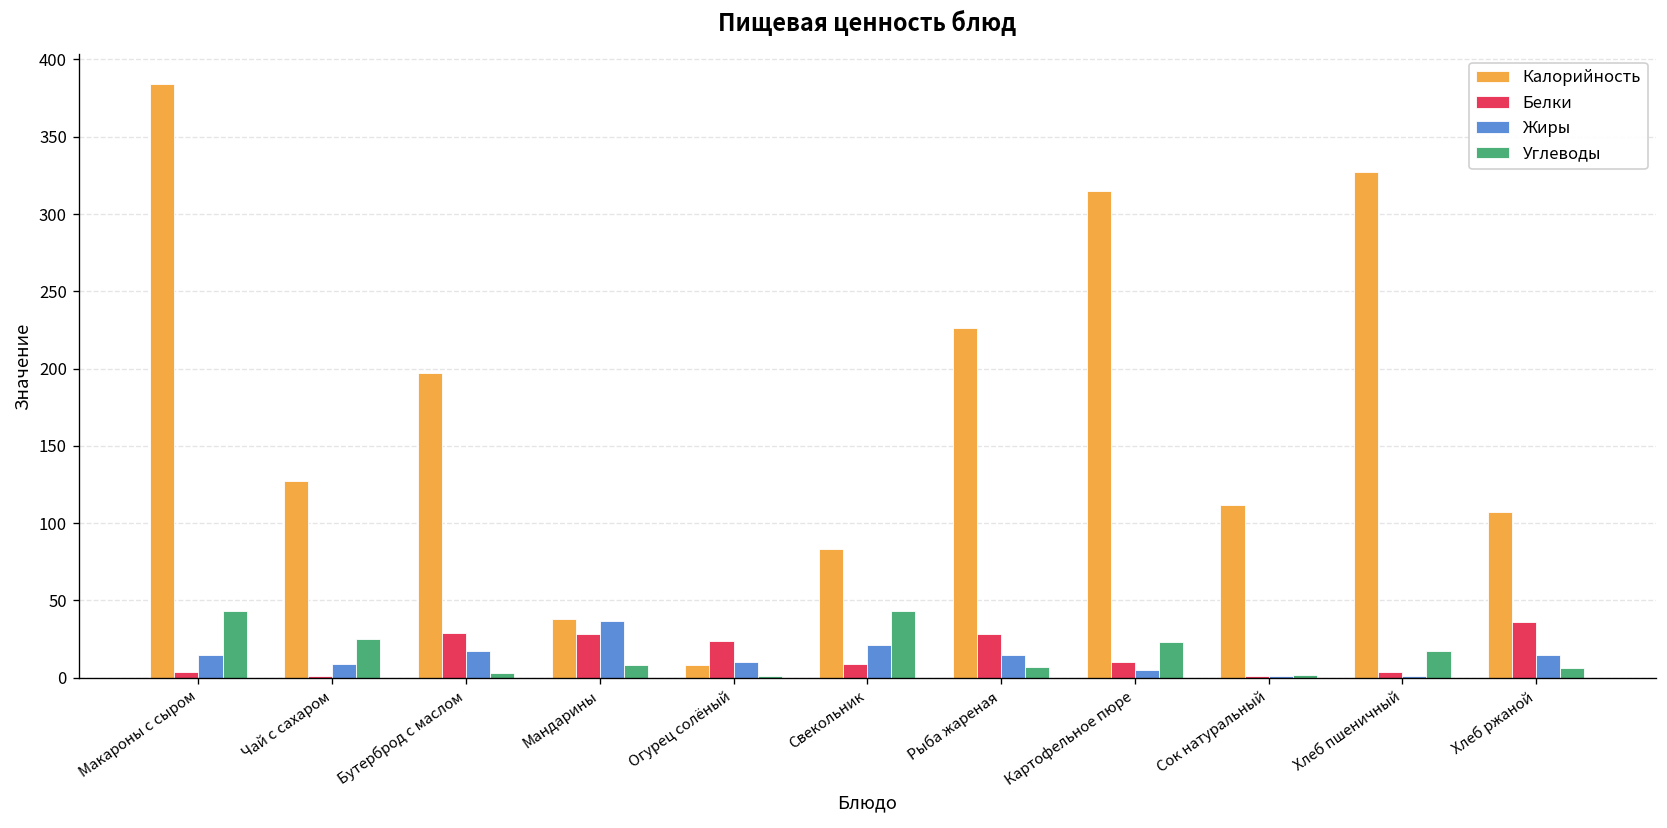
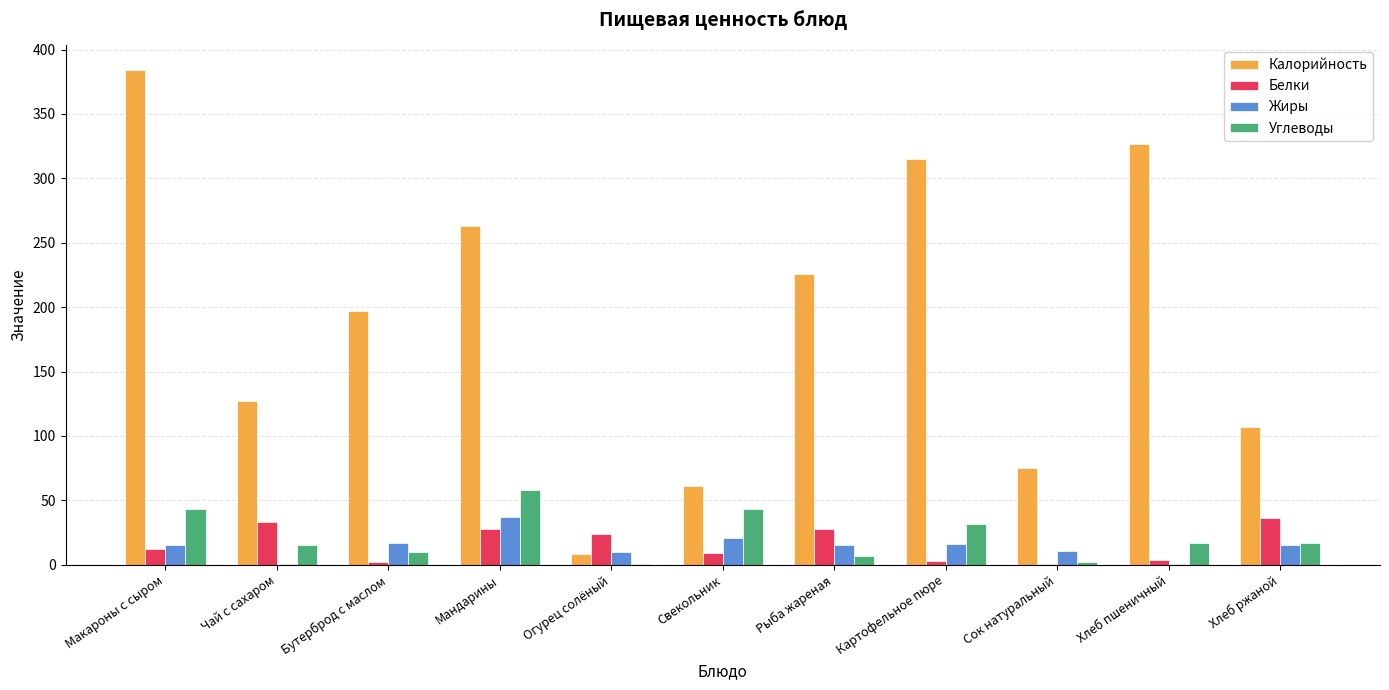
  {
    "Калорийность": {
      "Макароны с сыром": 384,
      "Чай с сахаром": 127,
      "Бутерброд с маслом": 197,
-     "Мандарины": 38,
+     "Мандарины": 263,
      "Огурец солёный": 8,
-     "Свекольник": 83,
+     "Свекольник": 61,
      "Рыба жареная": 226,
      "Картофельное пюре": 315,
-     "Сок натуральный": 112,
+     "Сок натуральный": 75,
      "Хлеб пшеничный": 327,
      "Хлеб ржаной": 107
    },
    "Белки": {
-     "Макароны с сыром": 4,
-     "Чай с сахаром": 1,
-     "Бутерброд с маслом": 29,
+     "Макароны с сыром": 12,
+     "Чай с сахаром": 33,
+     "Бутерброд с маслом": 2,
      "Мандарины": 28,
      "Огурец солёный": 24,
      "Свекольник": 9,
      "Рыба жареная": 28,
-     "Картофельное пюре": 10,
+     "Картофельное пюре": 3,
      "Хлеб пшеничный": 4,
      "Хлеб ржаной": 36
    },
    "Жиры": {
      "Макароны с сыром": 15,
-     "Чай с сахаром": 9,
+     "Чай с сахаром": 1,
      "Бутерброд с маслом": 17,
      "Мандарины": 37,
      "Огурец солёный": 10,
      "Свекольник": 21,
      "Рыба жареная": 15,
-     "Картофельное пюре": 5,
-     "Сок натуральный": 1,
+     "Картофельное пюре": 16,
+     "Сок натуральный": 11,
      "Хлеб ржаной": 15
    },
    "Углеводы": {
      "Макароны с сыром": 43,
-     "Чай с сахаром": 25,
-     "Бутерброд с маслом": 3,
-     "Мандарины": 8,
+     "Чай с сахаром": 15,
+     "Бутерброд с маслом": 10,
+     "Мандарины": 58,
      "Свекольник": 43,
      "Рыба жареная": 7,
-     "Картофельное пюре": 23,
+     "Картофельное пюре": 32,
      "Сок натуральный": 2,
      "Хлеб пшеничный": 17,
-     "Хлеб ржаной": 6
+     "Хлеб ржаной": 17
    }
  }
